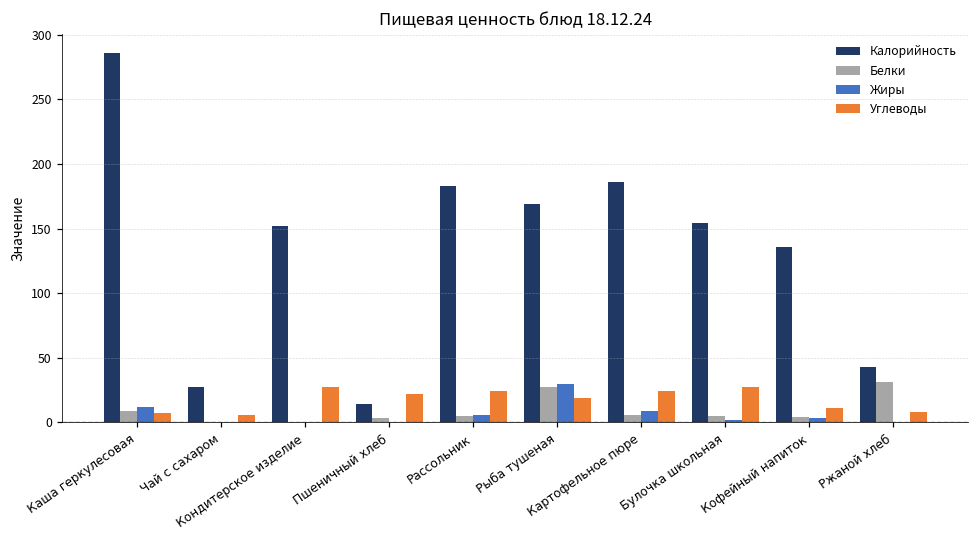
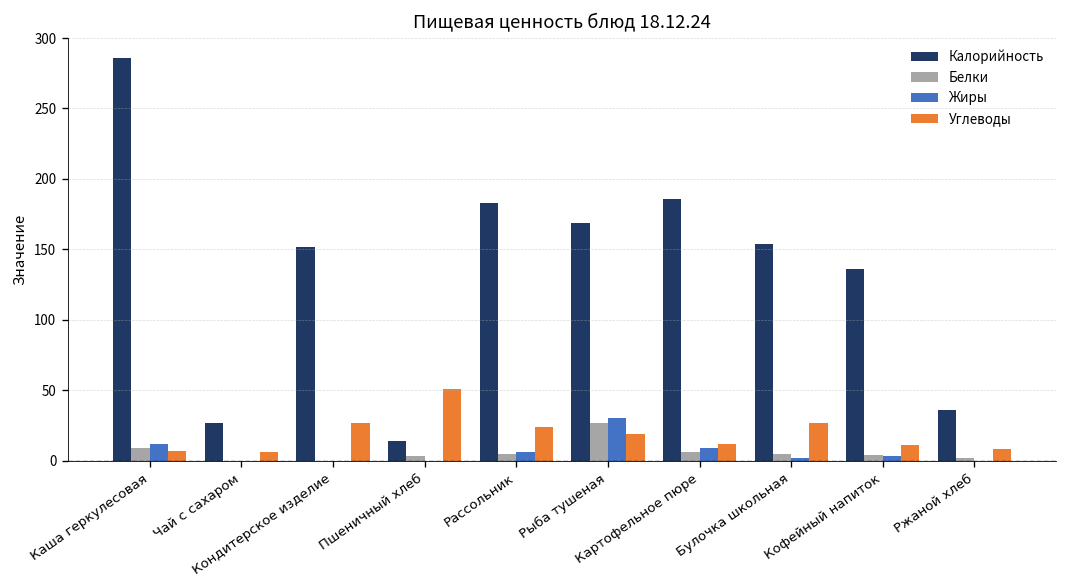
  {
    "Калорийность": {
      "Каша геркулесовая": 286,
      "Чай с сахаром": 27,
      "Кондитерское изделие": 152,
      "Пшеничный хлеб": 14,
      "Рассольник": 183,
      "Рыба тушеная": 169,
      "Картофельное пюре": 186,
      "Булочка школьная": 154,
      "Кофейный напиток": 136,
-     "Ржаной хлеб": 43
+     "Ржаной хлеб": 36
    },
    "Белки": {
      "Каша геркулесовая": 9,
      "Чай с сахаром": 0,
      "Кондитерское изделие": 0,
      "Пшеничный хлеб": 3,
      "Рассольник": 5,
      "Рыба тушеная": 27,
      "Картофельное пюре": 6,
      "Булочка школьная": 5,
      "Кофейный напиток": 4,
-     "Ржаной хлеб": 31
+     "Ржаной хлеб": 2
    },
    "Жиры": {
      "Каша геркулесовая": 12,
      "Чай с сахаром": 0,
      "Кондитерское изделие": 0,
      "Пшеничный хлеб": 0,
      "Рассольник": 6,
      "Рыба тушеная": 30,
      "Картофельное пюре": 9,
      "Кофейный напиток": 3,
      "Ржаной хлеб": 0
    },
    "Углеводы": {
      "Каша геркулесовая": 7,
      "Чай с сахаром": 6,
      "Кондитерское изделие": 27,
-     "Пшеничный хлеб": 22,
+     "Пшеничный хлеб": 51,
      "Рассольник": 24,
      "Рыба тушеная": 19,
-     "Картофельное пюре": 24,
+     "Картофельное пюре": 12,
      "Булочка школьная": 27,
      "Кофейный напиток": 11,
      "Ржаной хлеб": 8
    }
  }
